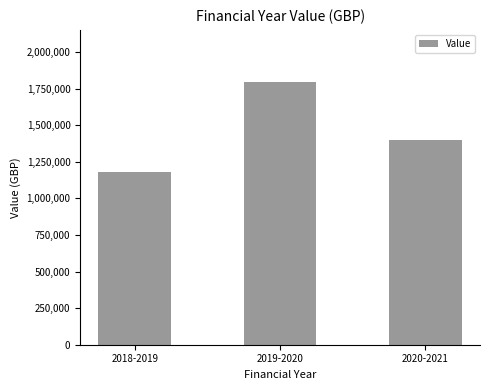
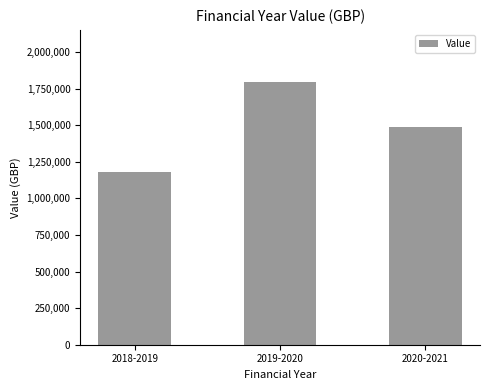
  {
    "2018-2019": "1,180,000",
    "2019-2020": "1,790,000",
-   "2020-2021": "1,400,000"
+   "2020-2021": "1,490,000"
  }
